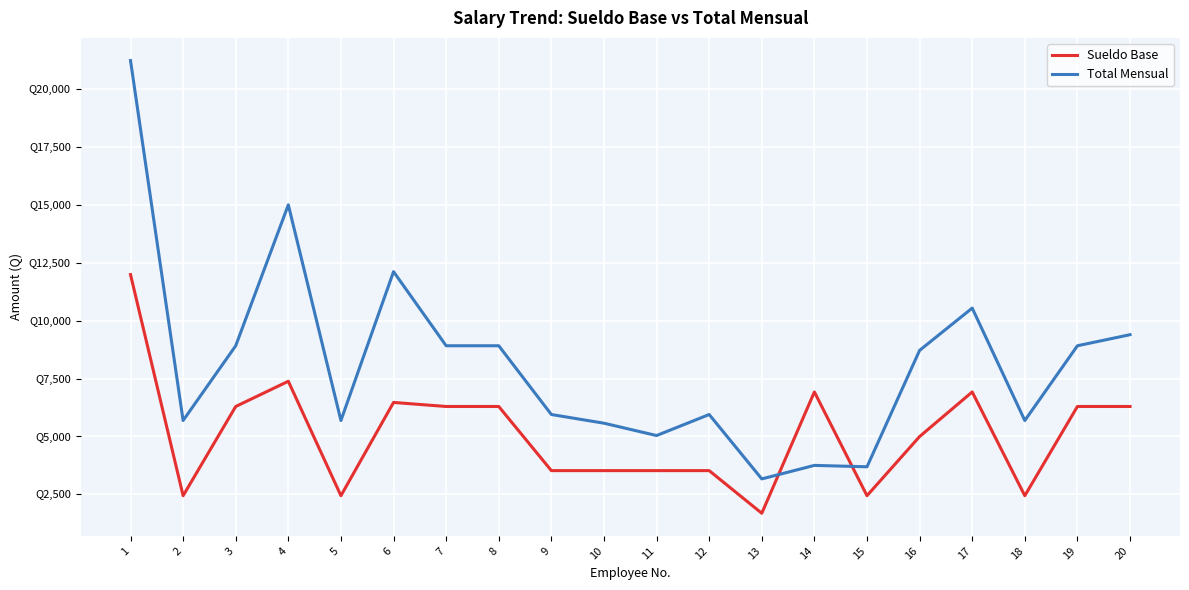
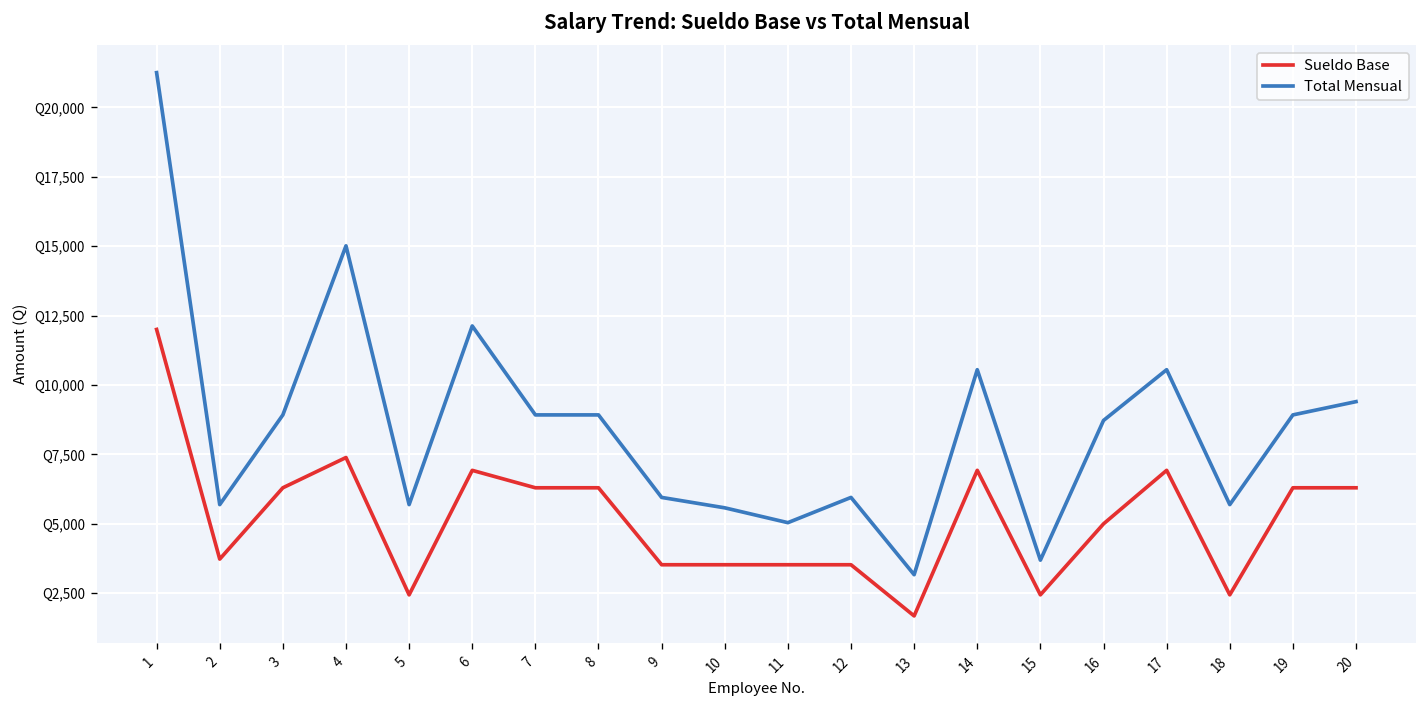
  {
    "Sueldo Base": {
      "1": "Q12,000",
-     "2": "Q2,400",
+     "2": "Q3,700",
      "3": "Q6,300",
      "4": "Q7,400",
      "5": "Q2,400",
-     "6": "Q6,500",
+     "6": "Q6,900",
      "7": "Q6,300",
      "8": "Q6,300",
      "9": "Q3,500",
      "10": "Q3,500",
      "11": "Q3,500",
      "12": "Q3,500",
      "13": "Q1,700",
      "14": "Q6,900",
      "15": "Q2,400",
      "16": "Q5,000",
      "17": "Q6,900",
      "18": "Q2,400",
      "19": "Q6,300",
      "20": "Q6,300"
    },
    "Total Mensual": {
      "1": "Q21,300",
      "2": "Q5,700",
      "3": "Q8,900",
      "4": "Q15,000",
      "5": "Q5,700",
      "6": "Q12,100",
      "7": "Q8,900",
      "8": "Q8,900",
      "9": "Q6,000",
      "10": "Q5,600",
      "11": "Q5,000",
      "12": "Q6,000",
      "13": "Q3,200",
-     "14": "Q3,800",
+     "14": "Q10,600",
      "15": "Q3,700",
      "16": "Q8,700",
      "17": "Q10,600",
      "18": "Q5,700",
      "19": "Q8,900",
      "20": "Q9,400"
    }
  }
